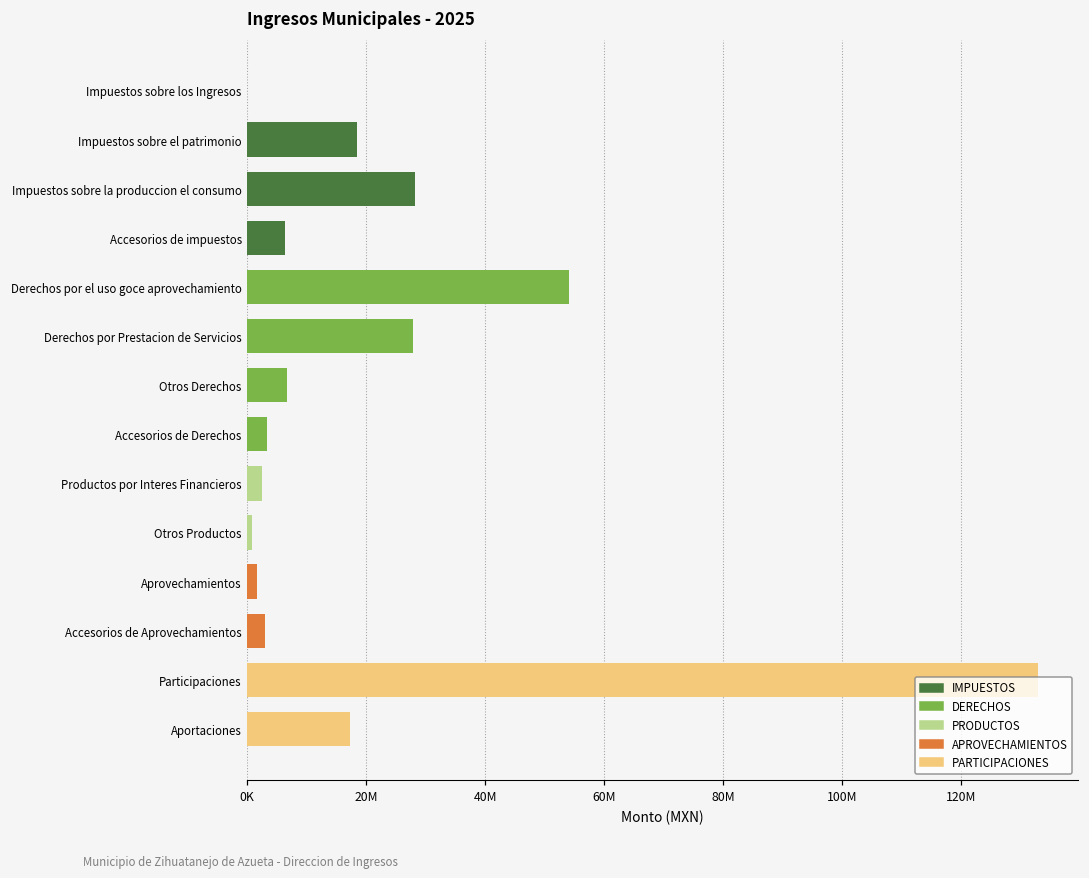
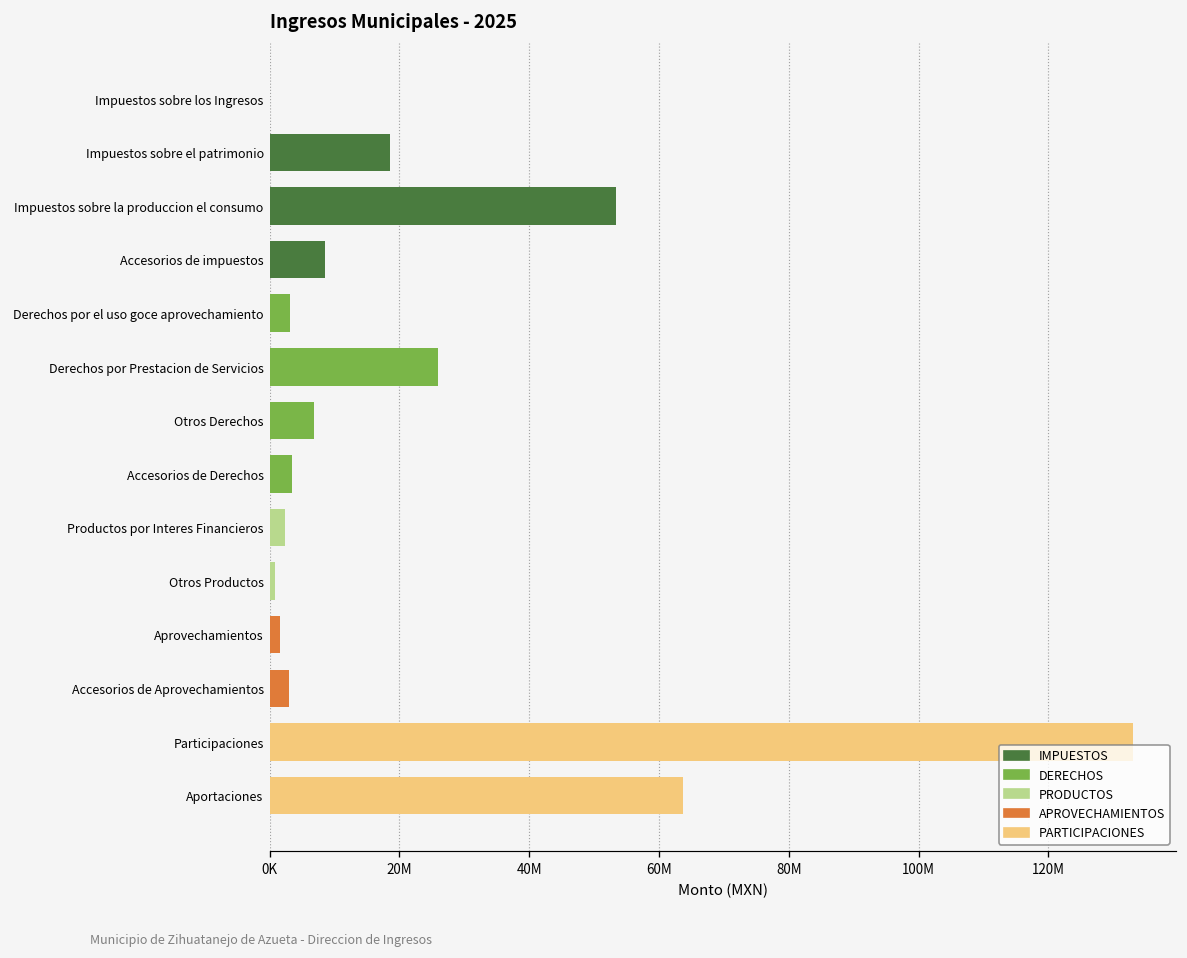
  {
    "Impuestos sobre el patrimonio": 19000000,
-   "Impuestos sobre la produccion el consumo": 28000000,
-   "Accesorios de impuestos": 6000000,
-   "Derechos por el uso goce aprovechamiento": 54000000,
-   "Derechos por Prestacion de Servicios": 28000000,
+   "Impuestos sobre la produccion el consumo": 53000000,
+   "Accesorios de impuestos": 8000000,
+   "Derechos por el uso goce aprovechamiento": 3000000,
+   "Derechos por Prestacion de Servicios": 26000000,
    "Otros Derechos": 7000000,
    "Accesorios de Derechos": 3000000,
    "Productos por Interes Financieros": 2000000,
    "Otros Productos": 1000000,
    "Aprovechamientos": 2000000,
    "Accesorios de Aprovechamientos": 3000000,
    "Participaciones": 133000000,
-   "Aportaciones": 17000000
+   "Aportaciones": 64000000
  }
